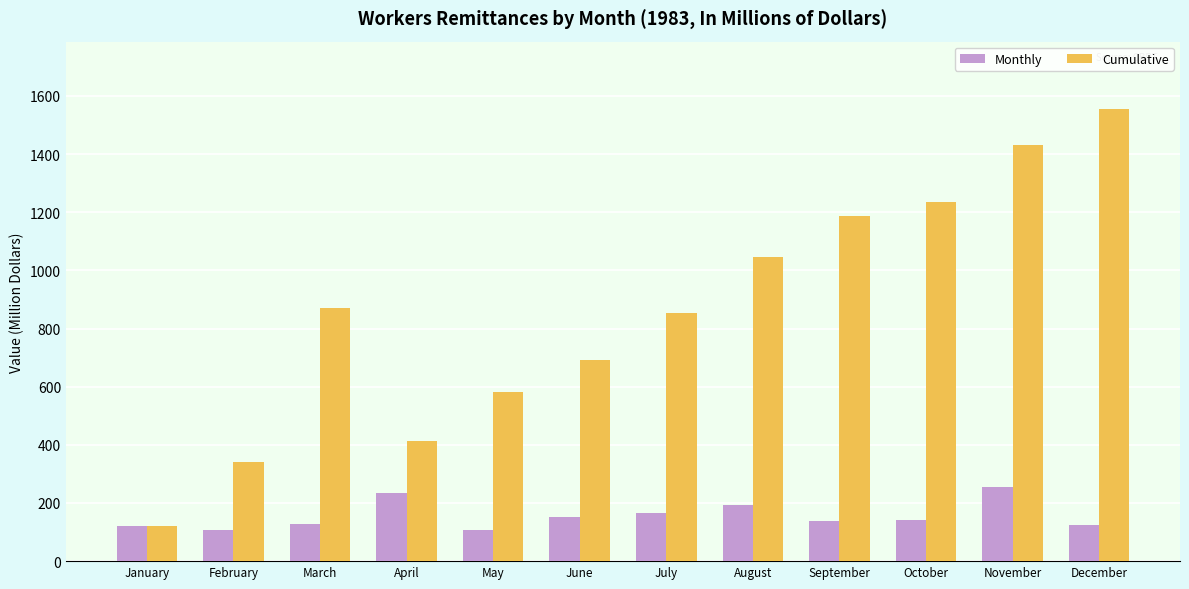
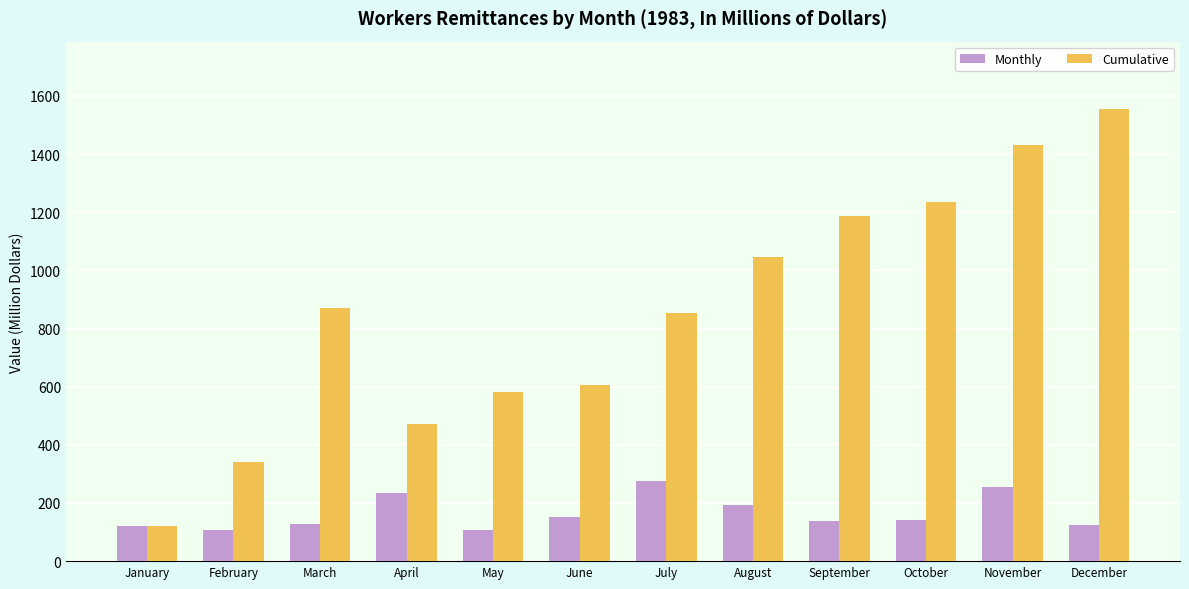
  {
    "Monthly": {
      "January": 120,
      "February": 110,
      "March": 130,
      "April": 230,
      "May": 110,
      "June": 150,
-     "July": 160,
+     "July": 280,
      "August": 190,
      "September": 140,
      "October": 140,
      "November": 260,
      "December": 120
    },
    "Cumulative": {
      "January": 120,
      "February": 340,
      "March": 870,
-     "April": 410,
+     "April": 470,
      "May": 580,
-     "June": 690,
+     "June": 600,
      "July": 850,
      "August": 1050,
      "September": 1190,
      "October": 1230,
      "November": 1430,
      "December": 1550
    }
  }
